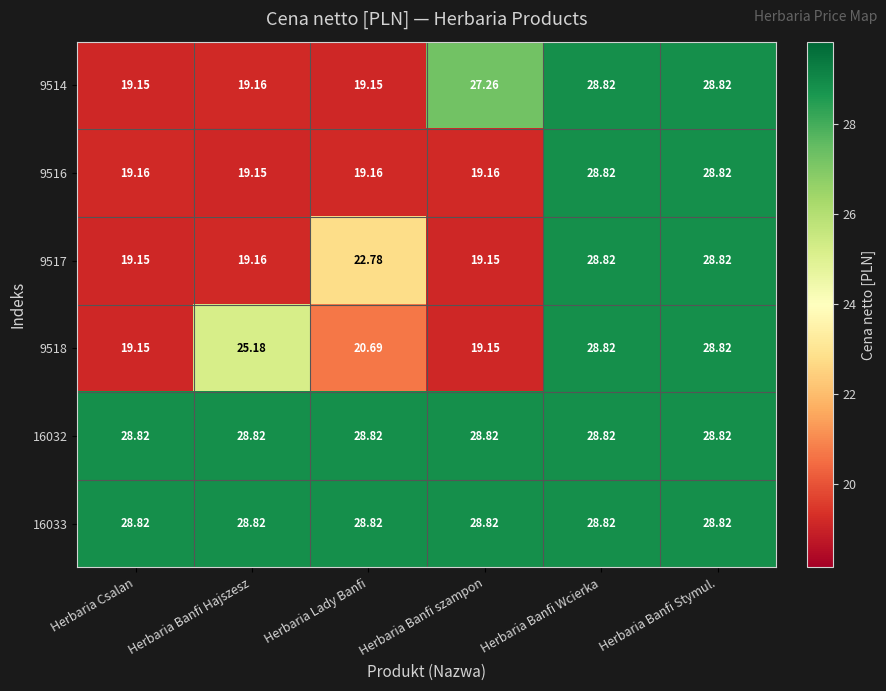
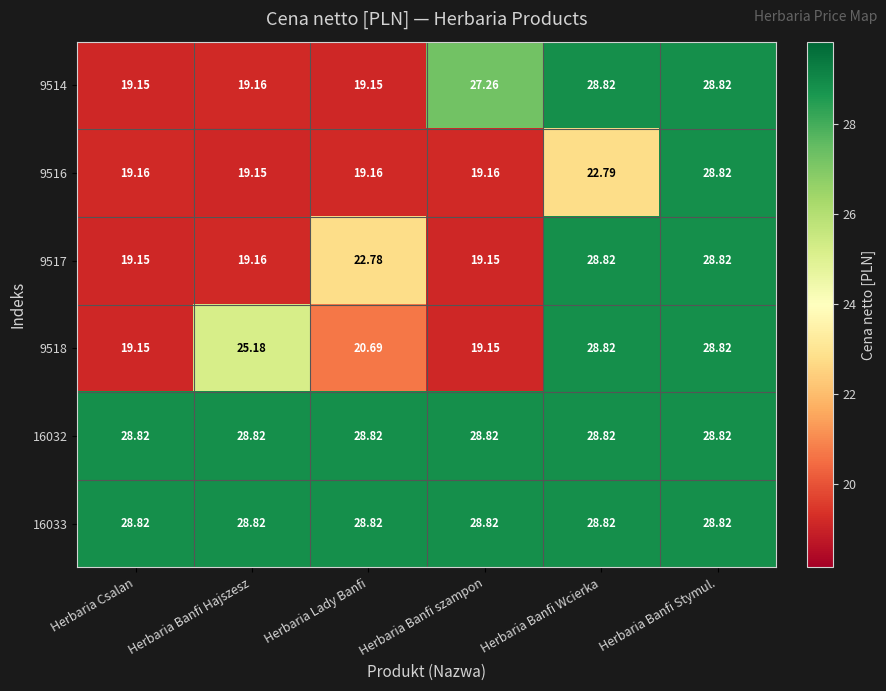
  {
    "9514": {
      "Herbaria Csalan": 19.15,
      "Herbaria Banfi Hajszesz": 19.16,
      "Herbaria Lady Banfi": 19.15,
      "Herbaria Banfi szampon": 27.26,
      "Herbaria Banfi Wcierka": 28.82,
      "Herbaria Banfi Stymul.": 28.82
    },
    "9516": {
      "Herbaria Csalan": 19.16,
      "Herbaria Banfi Hajszesz": 19.15,
      "Herbaria Lady Banfi": 19.16,
      "Herbaria Banfi szampon": 19.16,
-     "Herbaria Banfi Wcierka": 28.82,
+     "Herbaria Banfi Wcierka": 22.79,
      "Herbaria Banfi Stymul.": 28.82
    },
    "9517": {
      "Herbaria Csalan": 19.15,
      "Herbaria Banfi Hajszesz": 19.16,
      "Herbaria Lady Banfi": 22.78,
      "Herbaria Banfi szampon": 19.15,
      "Herbaria Banfi Wcierka": 28.82,
      "Herbaria Banfi Stymul.": 28.82
    },
    "9518": {
      "Herbaria Csalan": 19.15,
      "Herbaria Banfi Hajszesz": 25.18,
      "Herbaria Lady Banfi": 20.69,
      "Herbaria Banfi szampon": 19.15,
      "Herbaria Banfi Wcierka": 28.82,
      "Herbaria Banfi Stymul.": 28.82
    },
    "16032": {
      "Herbaria Csalan": 28.82,
      "Herbaria Banfi Hajszesz": 28.82,
      "Herbaria Lady Banfi": 28.82,
      "Herbaria Banfi szampon": 28.82,
      "Herbaria Banfi Wcierka": 28.82,
      "Herbaria Banfi Stymul.": 28.82
    },
    "16033": {
      "Herbaria Csalan": 28.82,
      "Herbaria Banfi Hajszesz": 28.82,
      "Herbaria Lady Banfi": 28.82,
      "Herbaria Banfi szampon": 28.82,
      "Herbaria Banfi Wcierka": 28.82,
      "Herbaria Banfi Stymul.": 28.82
    }
  }
